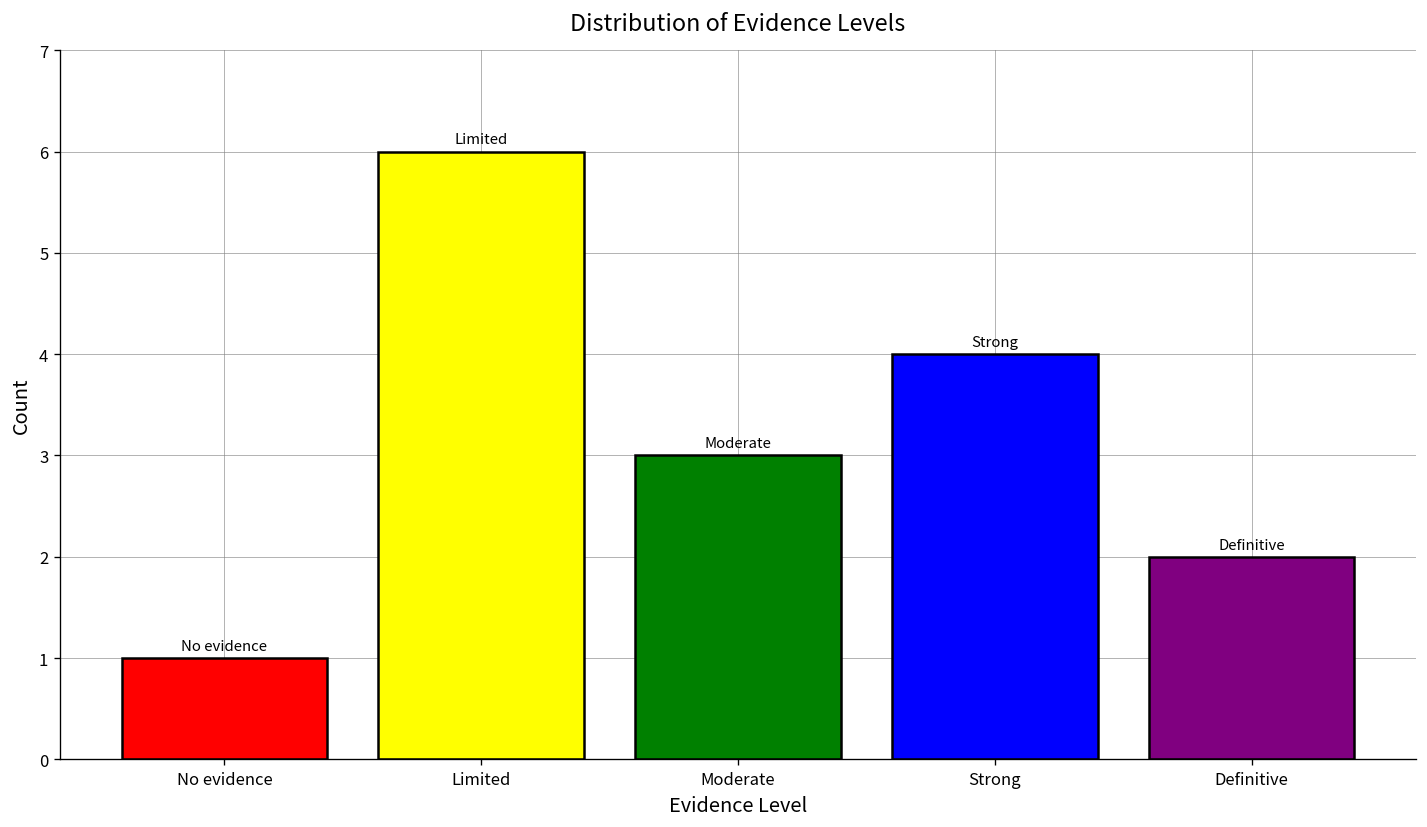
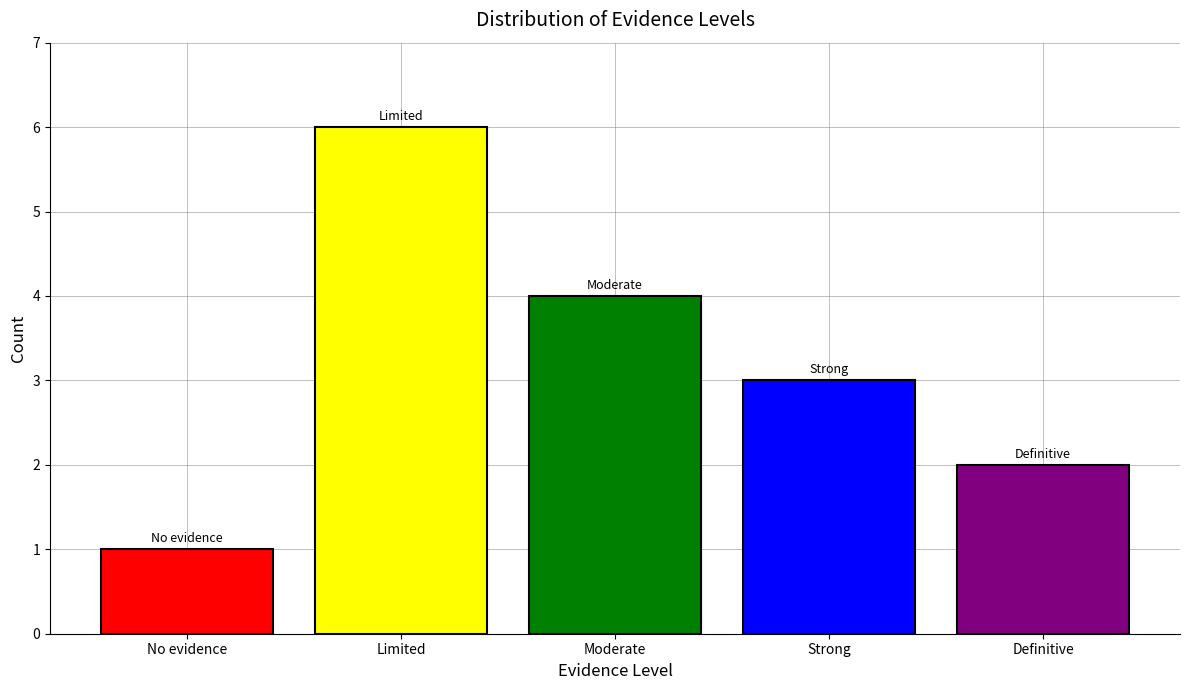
  {
    "No evidence": 1,
    "Limited": 6,
-   "Moderate": 3,
-   "Strong": 4,
+   "Moderate": 4,
+   "Strong": 3,
    "Definitive": 2
  }
